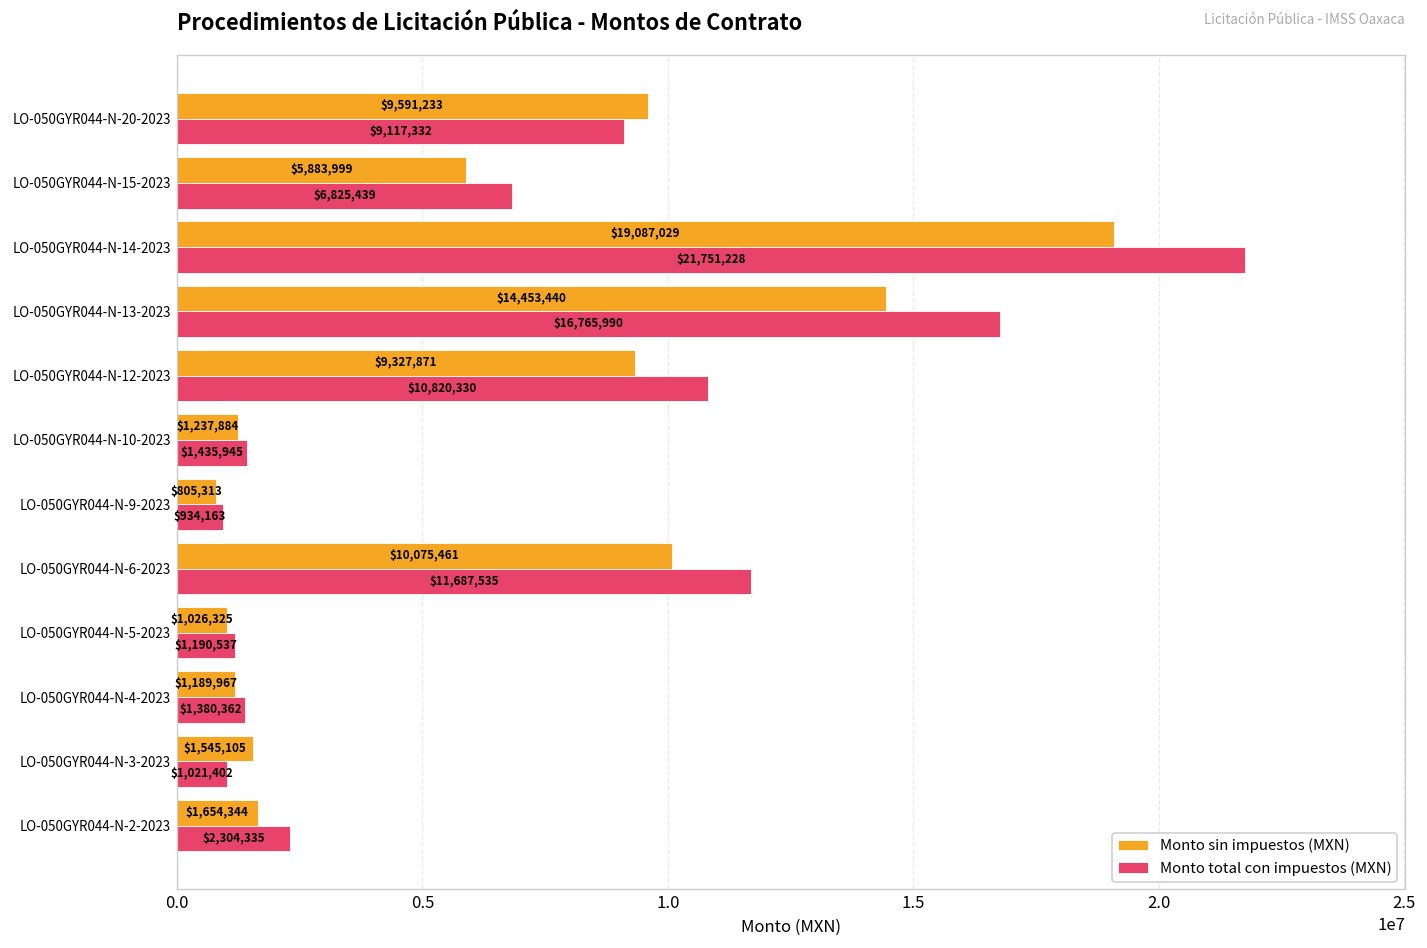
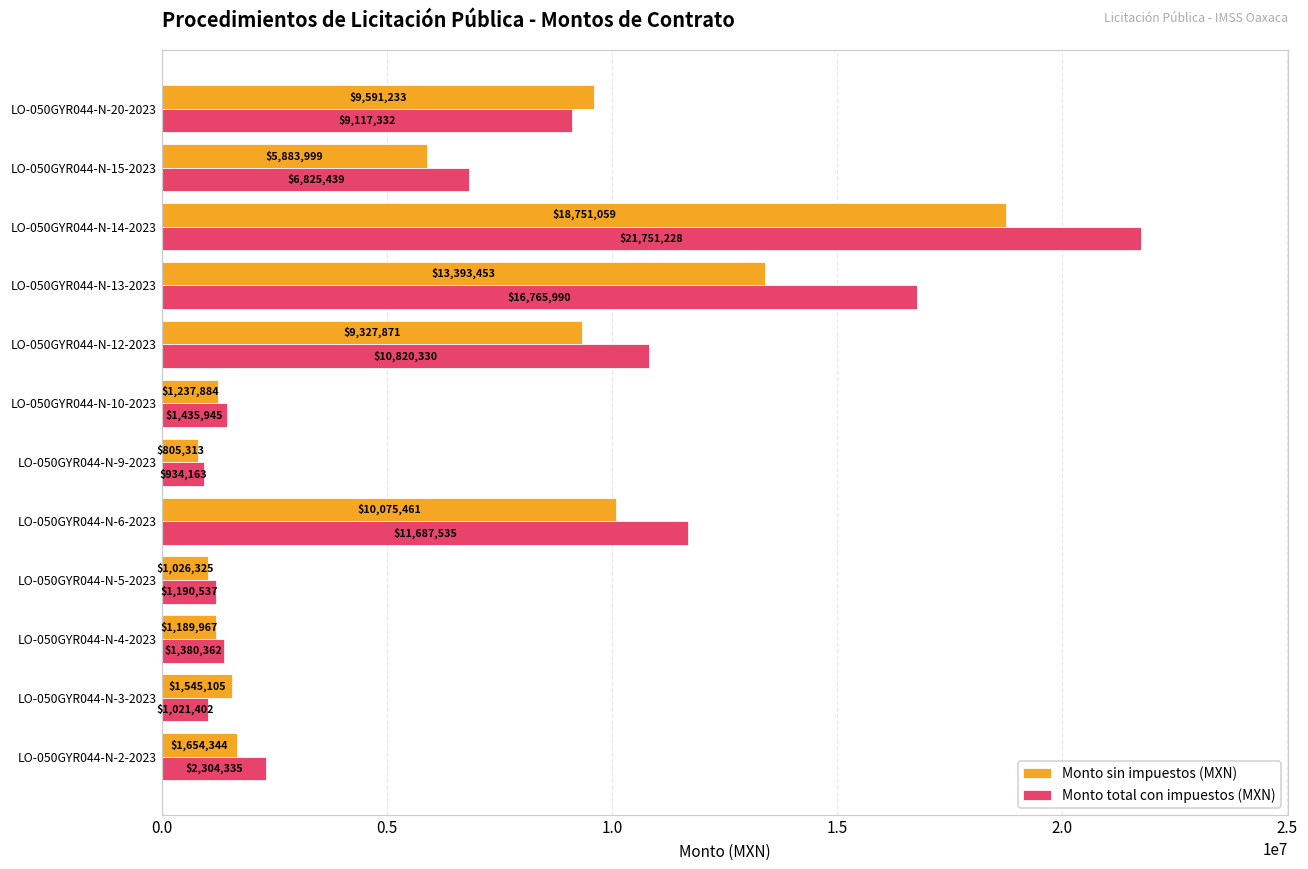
  {
    "Monto sin impuestos (MXN)": {
      "LO-050GYR044-N-20-2023": "$9,591,233",
      "LO-050GYR044-N-15-2023": "$5,883,999",
-     "LO-050GYR044-N-14-2023": "$19,087,029",
-     "LO-050GYR044-N-13-2023": "$14,453,440",
+     "LO-050GYR044-N-14-2023": "$18,751,059",
+     "LO-050GYR044-N-13-2023": "$13,393,453",
      "LO-050GYR044-N-12-2023": "$9,327,871",
      "LO-050GYR044-N-10-2023": "$1,237,884",
      "LO-050GYR044-N-9-2023": "$805,313",
      "LO-050GYR044-N-6-2023": "$10,075,461",
      "LO-050GYR044-N-5-2023": "$1,026,325",
      "LO-050GYR044-N-4-2023": "$1,189,967",
      "LO-050GYR044-N-3-2023": "$1,545,105",
      "LO-050GYR044-N-2-2023": "$1,654,344"
    },
    "Monto total con impuestos (MXN)": {
      "LO-050GYR044-N-20-2023": "$9,117,332",
      "LO-050GYR044-N-15-2023": "$6,825,439",
      "LO-050GYR044-N-14-2023": "$21,751,228",
      "LO-050GYR044-N-13-2023": "$16,765,990",
      "LO-050GYR044-N-12-2023": "$10,820,330",
      "LO-050GYR044-N-10-2023": "$1,435,945",
      "LO-050GYR044-N-9-2023": "$934,163",
      "LO-050GYR044-N-6-2023": "$11,687,535",
      "LO-050GYR044-N-5-2023": "$1,190,537",
      "LO-050GYR044-N-4-2023": "$1,380,362",
      "LO-050GYR044-N-3-2023": "$1,021,402",
      "LO-050GYR044-N-2-2023": "$2,304,335"
    }
  }
